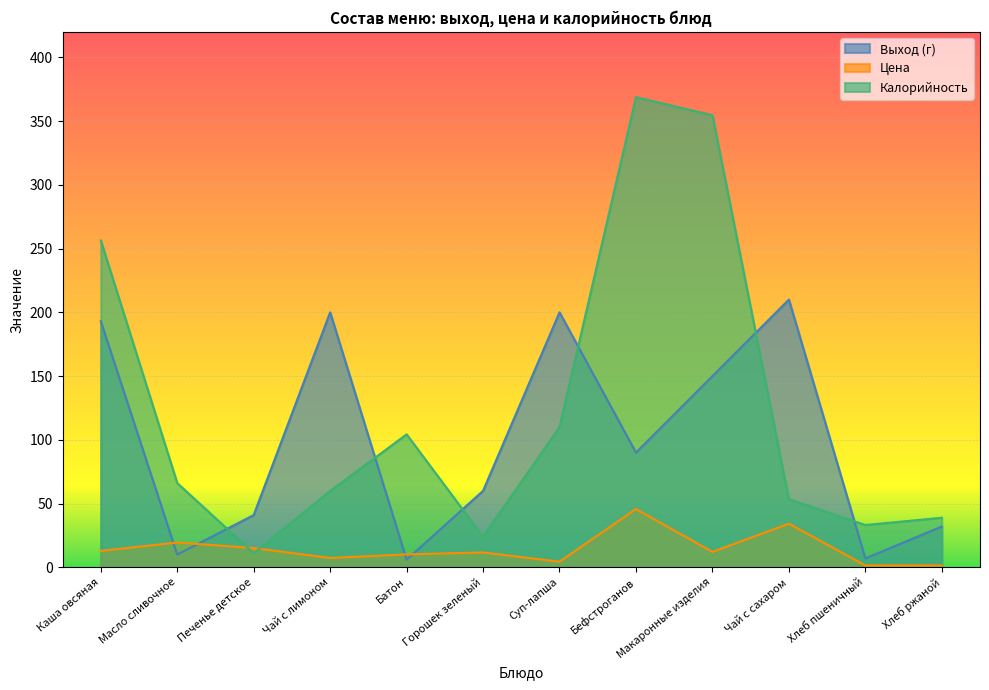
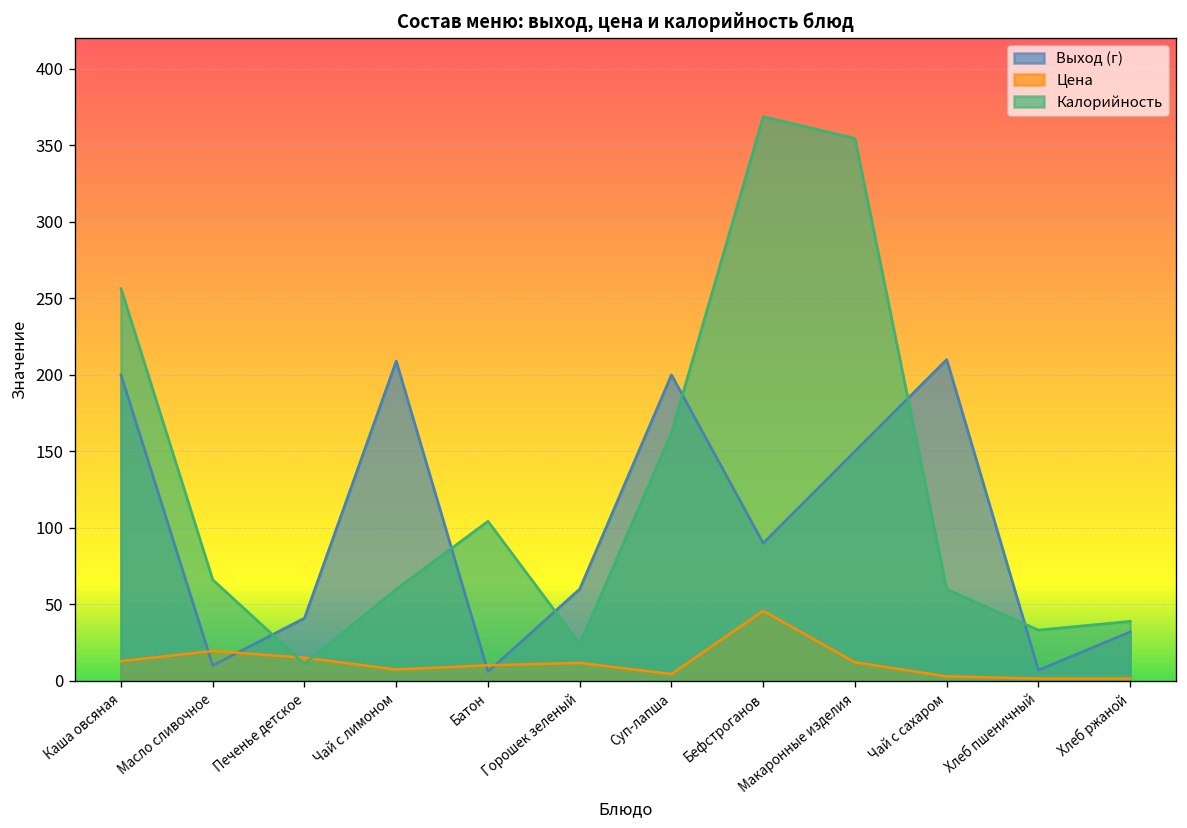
  {
    "Выход (г)": {
-     "Каша овсяная": 193,
+     "Каша овсяная": 200,
      "Масло сливочное": 10,
      "Печенье детское": 41,
-     "Чай с лимоном": 200,
+     "Чай с лимоном": 209,
      "Батон": 6,
      "Горошек зеленый": 60,
      "Суп-лапша": 200,
      "Бефстроганов": 90,
      "Макаронные изделия": 150,
      "Чай с сахаром": 210,
      "Хлеб пшеничный": 7,
      "Хлеб ржаной": 32
    },
    "Цена": {
      "Каша овсяная": 13,
      "Масло сливочное": 19,
      "Печенье детское": 15,
      "Чай с лимоном": 7,
      "Батон": 10,
      "Горошек зеленый": 12,
      "Суп-лапша": 4,
      "Бефстроганов": 46,
      "Макаронные изделия": 12,
-     "Чай с сахаром": 34,
+     "Чай с сахаром": 3,
      "Хлеб пшеничный": 1,
      "Хлеб ржаной": 1
    },
    "Калорийность": {
      "Каша овсяная": 256,
      "Масло сливочное": 66,
      "Печенье детское": 11,
      "Чай с лимоном": 60,
      "Батон": 104,
      "Горошек зеленый": 24,
-     "Суп-лапша": 110,
+     "Суп-лапша": 162,
      "Бефстроганов": 369,
      "Макаронные изделия": 355,
-     "Чай с сахаром": 53,
+     "Чай с сахаром": 60,
      "Хлеб пшеничный": 33,
      "Хлеб ржаной": 39
    }
  }
